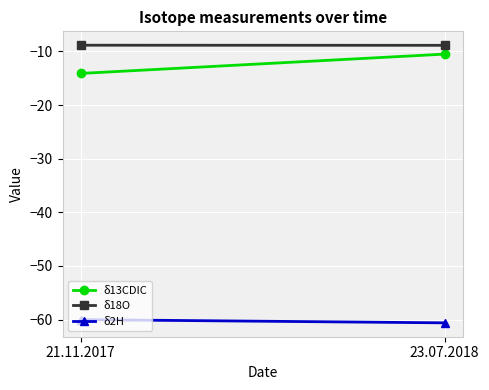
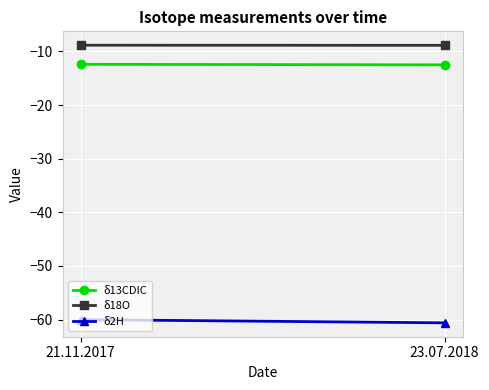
  {
    "δ13CDIC": {
-     "21.11.2017": -14,
-     "23.07.2018": -11
+     "21.11.2017": -12,
+     "23.07.2018": -13
    },
    "δ18O": {
      "21.11.2017": -9,
      "23.07.2018": -9
    },
    "δ2H": {
      "23.07.2018": -61
    }
  }
